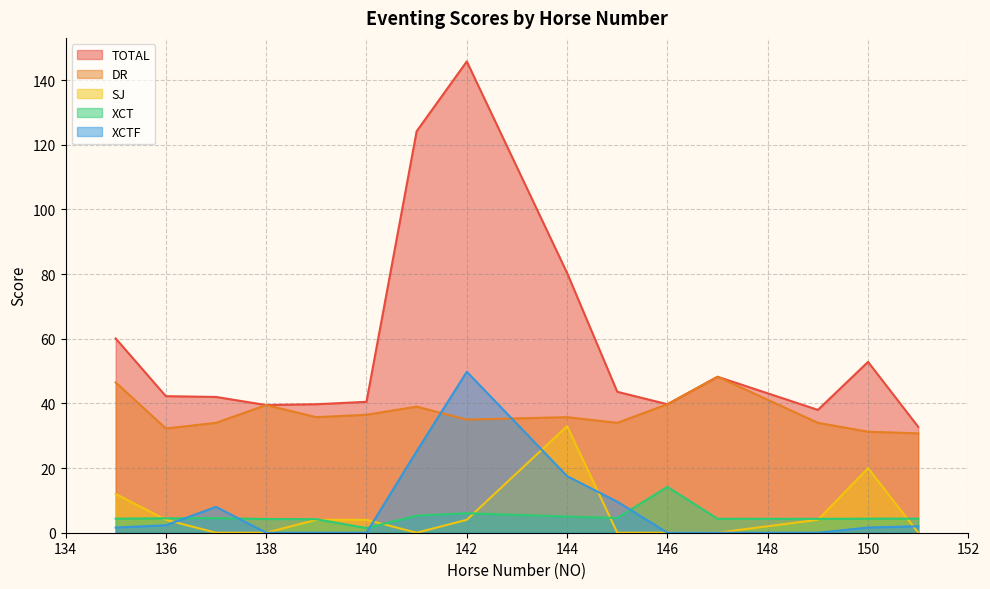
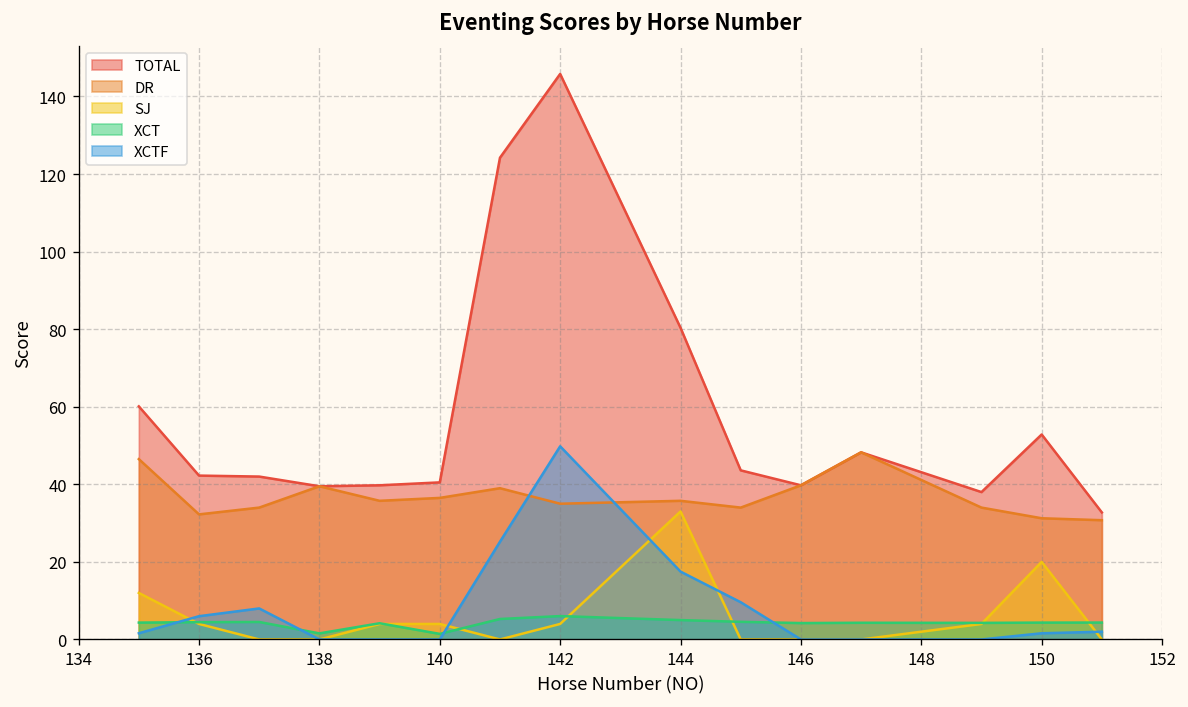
  {
    "XCT": {
-     "138": 4,
+     "138": 2,
      "140": 1,
      "142": 6,
      "144": 5,
-     "146": 14,
+     "146": 4,
      "150": 4
    },
    "XCTF": {
-     "136": 2,
+     "136": 6,
      "140": 0,
      "142": 50,
      "144": 18,
      "150": 2
    }
  }
